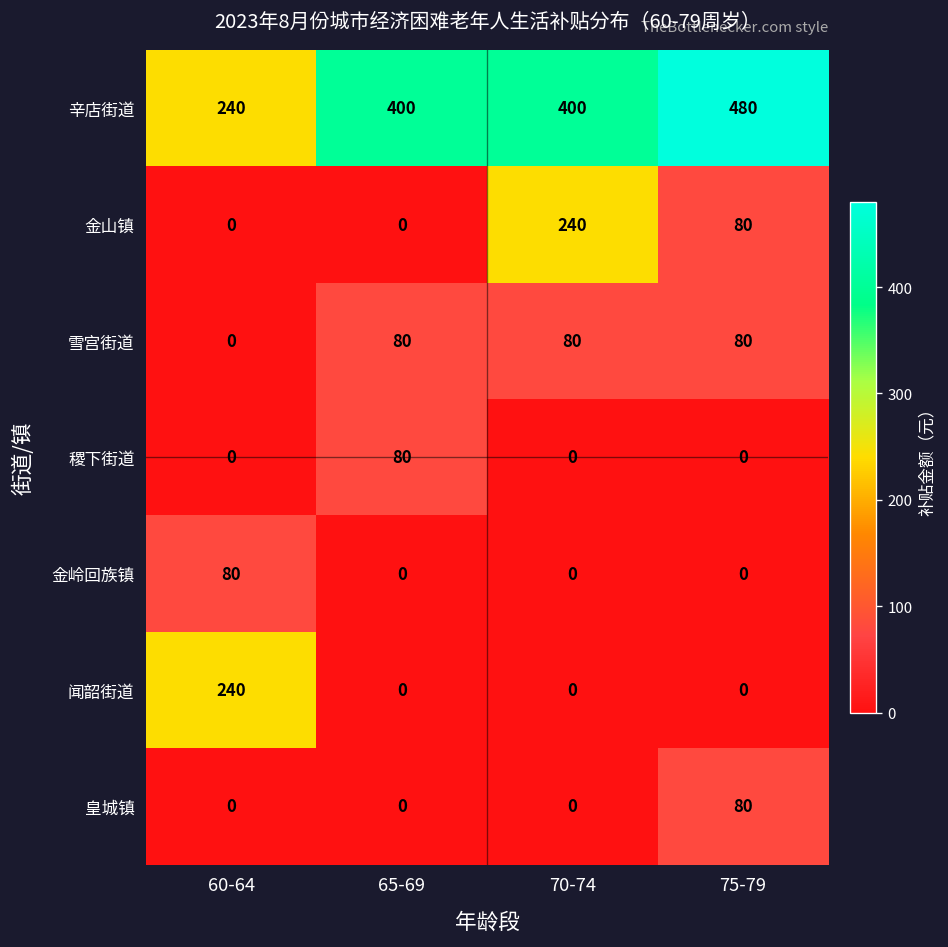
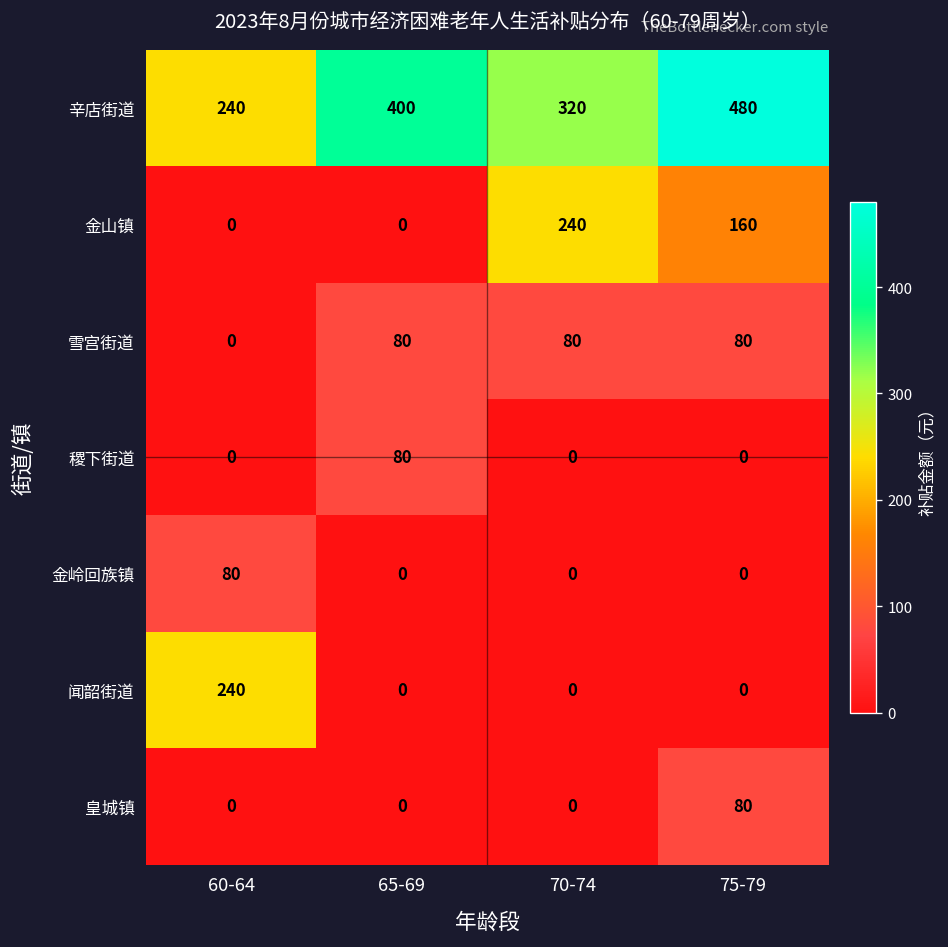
  {
    "辛店街道": {
      "60-64": 240,
      "65-69": 400,
-     "70-74": 400,
+     "70-74": 320,
      "75-79": 480
    },
    "金山镇": {
      "60-64": 0,
      "65-69": 0,
      "70-74": 240,
-     "75-79": 80
+     "75-79": 160
    },
    "雪宫街道": {
      "60-64": 0,
      "65-69": 80,
      "70-74": 80,
      "75-79": 80
    },
    "稷下街道": {
      "60-64": 0,
      "65-69": 80,
      "70-74": 0,
      "75-79": 0
    },
    "金岭回族镇": {
      "60-64": 80,
      "65-69": 0,
      "70-74": 0,
      "75-79": 0
    },
    "闻韶街道": {
      "60-64": 240,
      "65-69": 0,
      "70-74": 0,
      "75-79": 0
    },
    "皇城镇": {
      "60-64": 0,
      "65-69": 0,
      "70-74": 0,
      "75-79": 80
    }
  }
